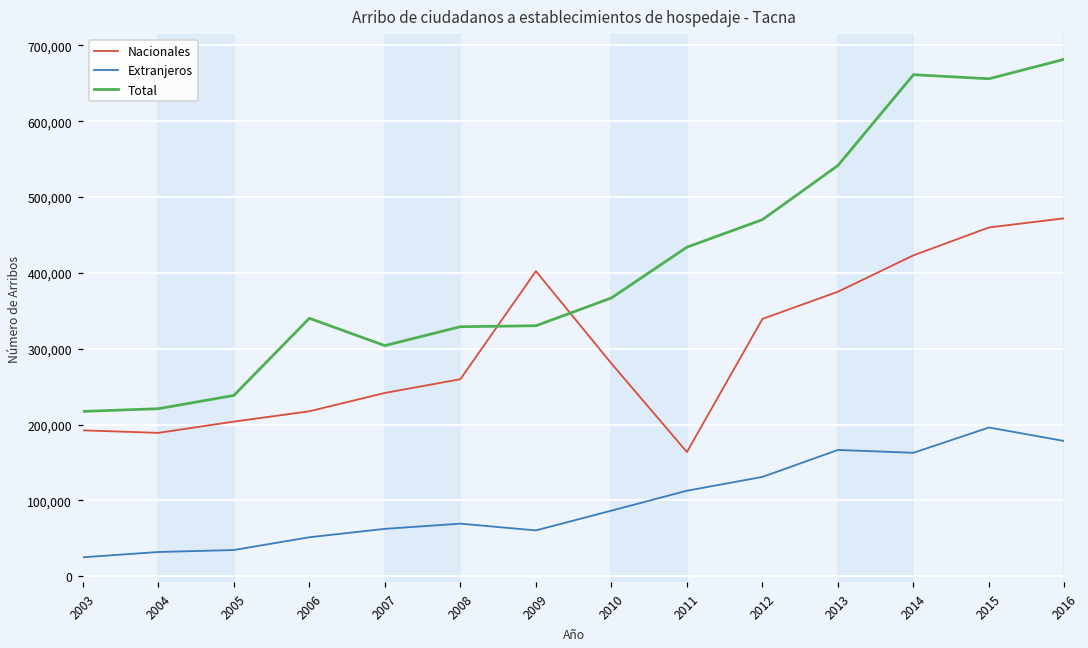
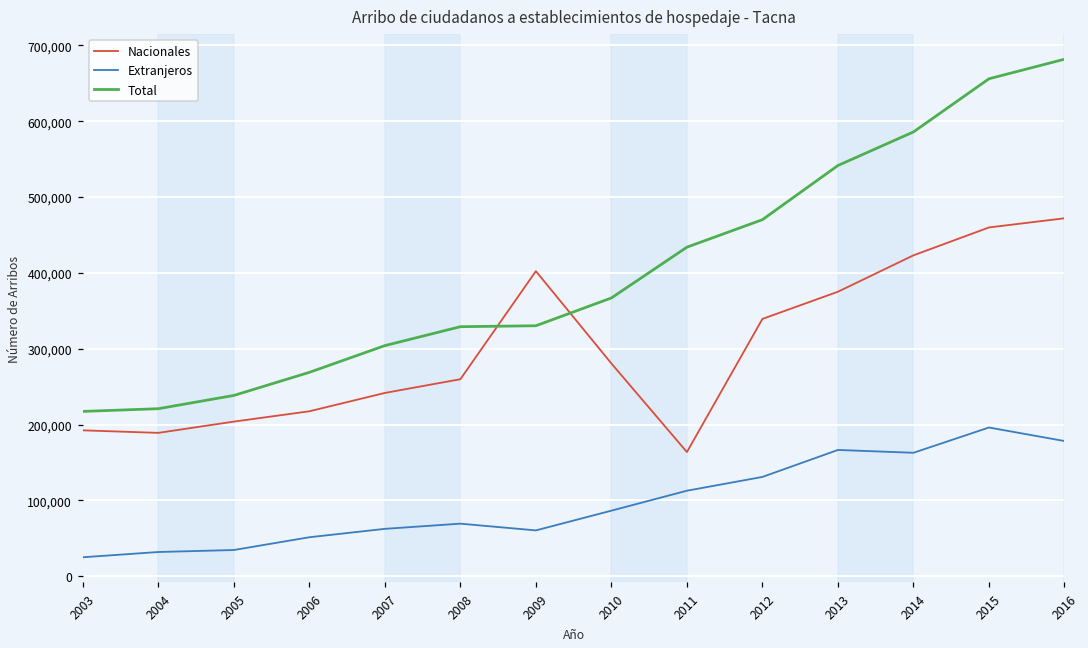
  {
    "Nacionales": {
      "2003": "190,000",
      "2004": "190,000",
      "2005": "200,000",
      "2006": "220,000",
      "2007": "240,000",
      "2008": "260,000",
      "2009": "400,000",
      "2010": "280,000",
      "2011": "160,000",
      "2012": "340,000",
      "2013": "380,000",
      "2014": "420,000",
      "2015": "460,000",
      "2016": "470,000"
    },
    "Extranjeros": {
      "2003": "20,000",
      "2004": "30,000",
      "2005": "30,000",
      "2006": "50,000",
      "2007": "60,000",
      "2008": "70,000",
      "2009": "60,000",
      "2010": "90,000",
      "2011": "110,000",
      "2012": "130,000",
      "2013": "170,000",
      "2014": "160,000",
      "2015": "200,000",
      "2016": "180,000"
    },
    "Total": {
      "2003": "220,000",
      "2004": "220,000",
      "2005": "240,000",
-     "2006": "340,000",
+     "2006": "270,000",
      "2007": "300,000",
      "2008": "330,000",
      "2009": "330,000",
      "2010": "370,000",
      "2011": "430,000",
      "2012": "470,000",
      "2013": "540,000",
-     "2014": "660,000",
+     "2014": "590,000",
      "2015": "660,000",
      "2016": "680,000"
    }
  }
